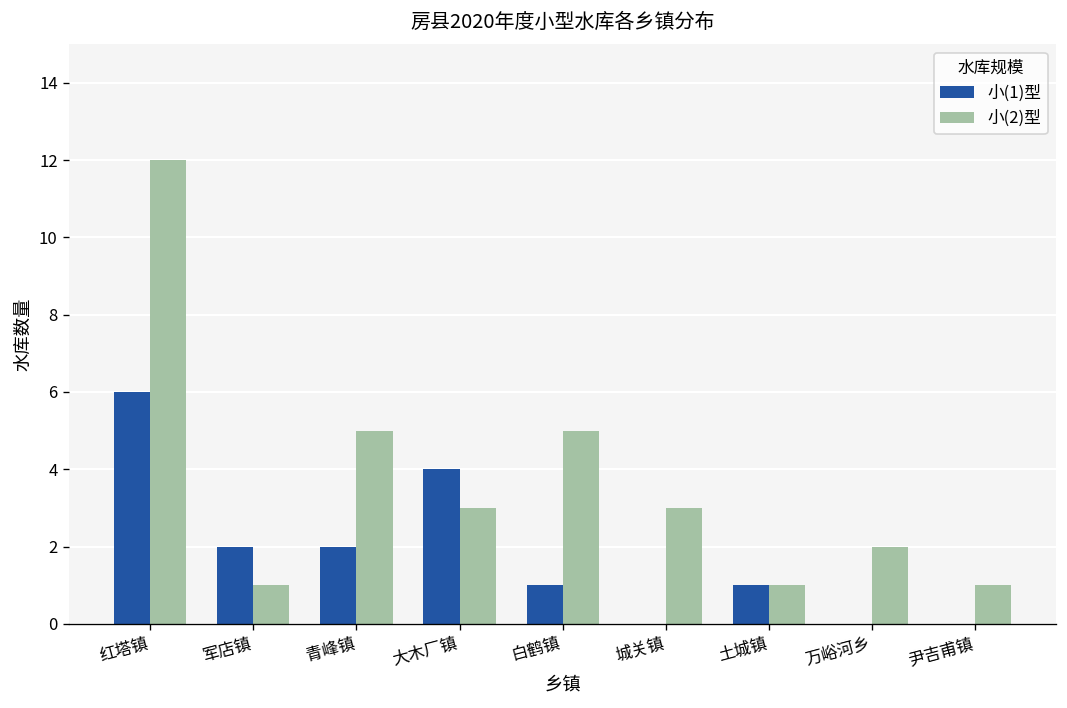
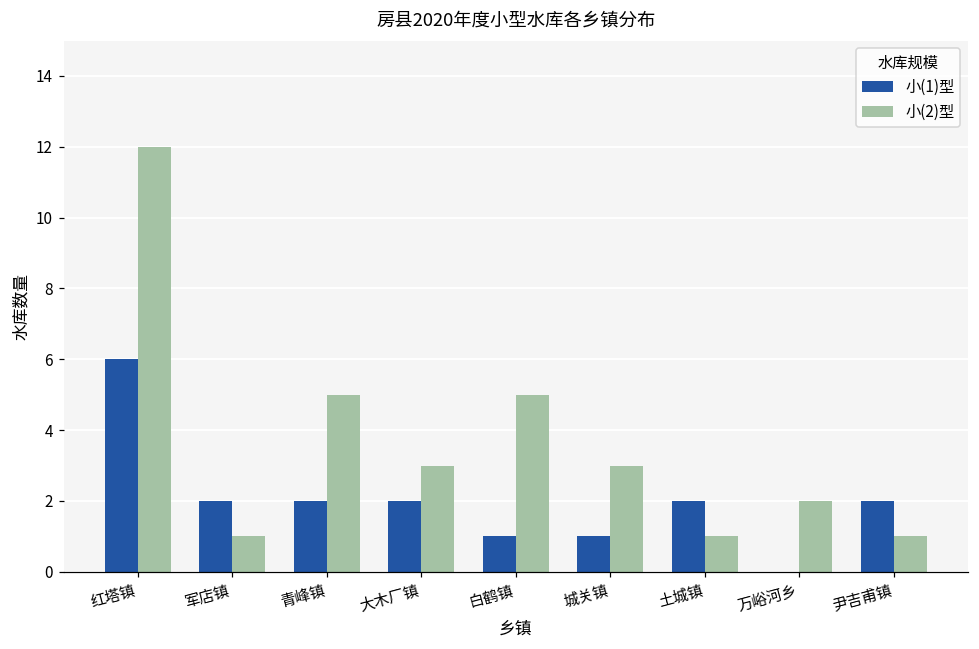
  {
    "小(1)型": {
      "红塔镇": 6,
      "军店镇": 2,
      "青峰镇": 2,
-     "大木厂镇": 4,
+     "大木厂镇": 2,
      "白鹤镇": 1,
-     "城关镇": 0,
-     "土城镇": 1,
+     "城关镇": 1,
+     "土城镇": 2,
      "万峪河乡": 0,
-     "尹吉甫镇": 0
+     "尹吉甫镇": 2
    },
    "小(2)型": {
      "红塔镇": 12,
      "军店镇": 1,
      "青峰镇": 5,
      "大木厂镇": 3,
      "白鹤镇": 5,
      "城关镇": 3,
      "土城镇": 1,
      "万峪河乡": 2,
      "尹吉甫镇": 1
    }
  }
